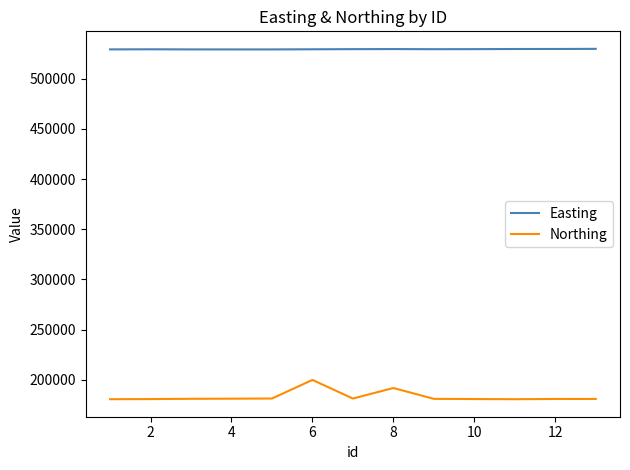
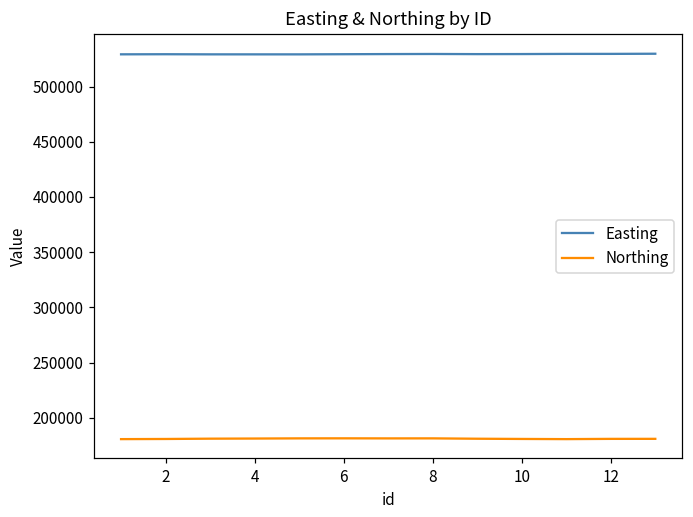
  {
    "Easting": {
      "2": 529000,
      "4": 529000,
      "6": 529000,
      "8": 530000,
      "10": 529000,
      "12": 530000
    },
    "Northing": {
      "2": 181000,
      "4": 181000,
-     "6": 200000,
-     "8": 192000,
+     "6": 181000,
+     "8": 181000,
      "10": 181000,
      "12": 181000
    }
  }
